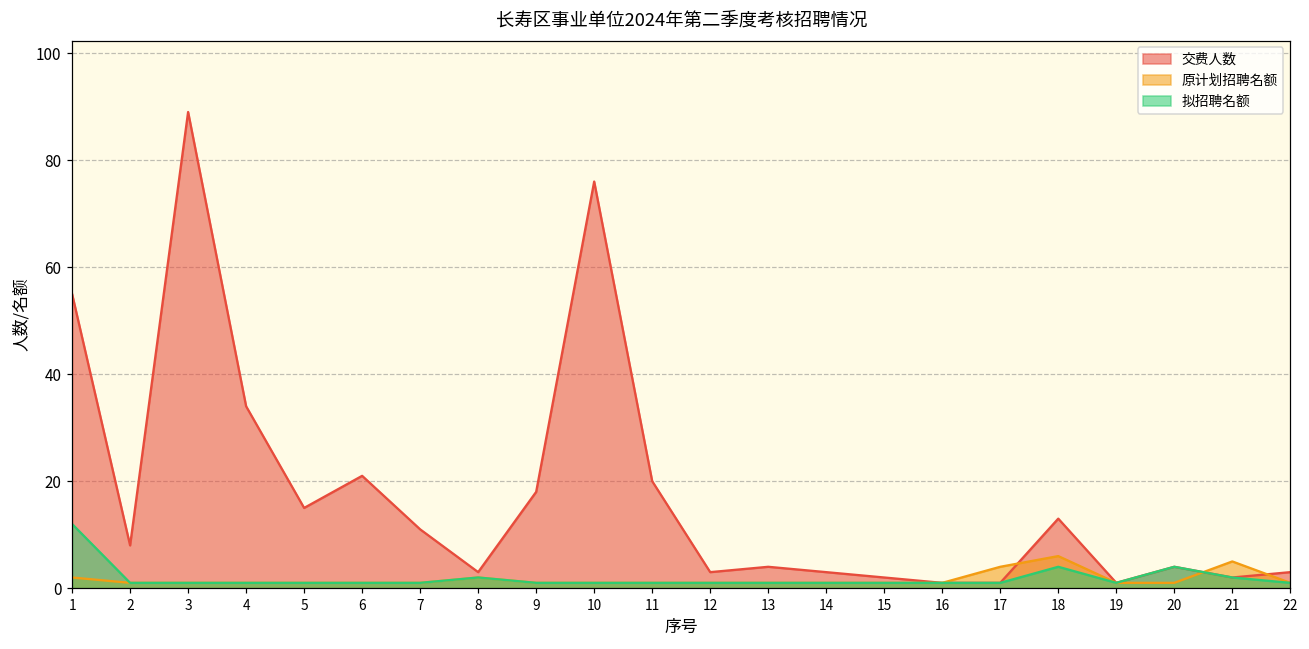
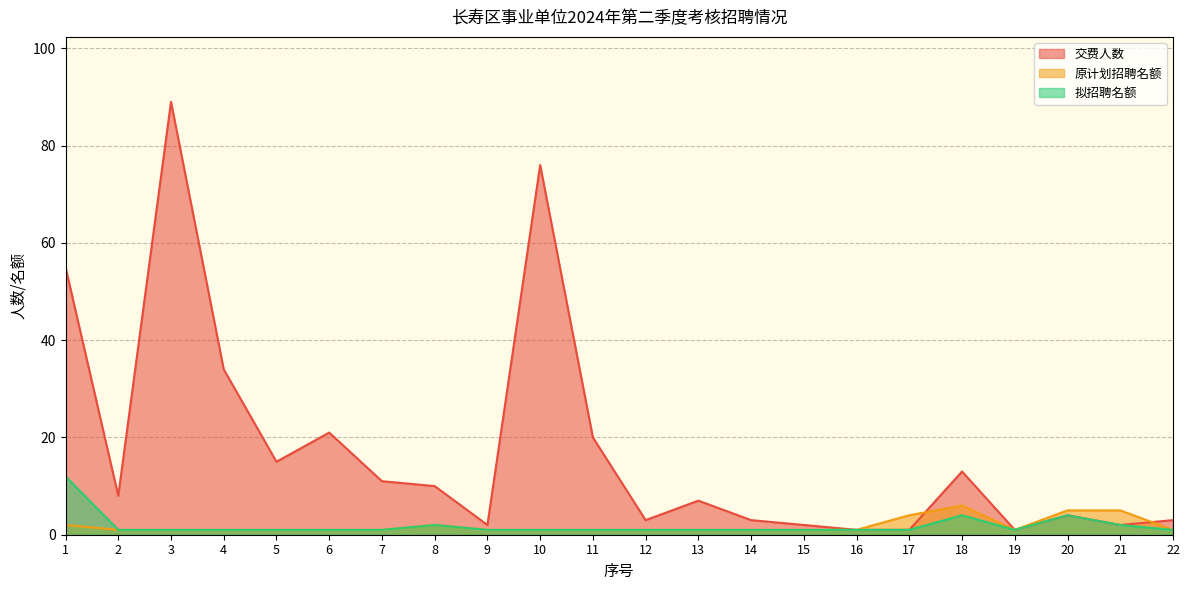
  {
    "交费人数": {
      "1": 55,
      "2": 8,
      "3": 89,
      "4": 34,
      "5": 15,
      "6": 21,
      "7": 11,
-     "8": 3,
-     "9": 18,
+     "8": 10,
+     "9": 2,
      "10": 76,
      "11": 20,
      "12": 3,
-     "13": 4,
+     "13": 7,
      "14": 3,
      "15": 2,
      "18": 13,
      "22": 3
    },
    "原计划招聘名额": {
      "1": 2,
      "17": 4,
      "18": 6,
-     "20": 1,
+     "20": 5,
      "21": 5
    },
    "拟招聘名额": {
      "1": 12,
      "18": 4
    }
  }
